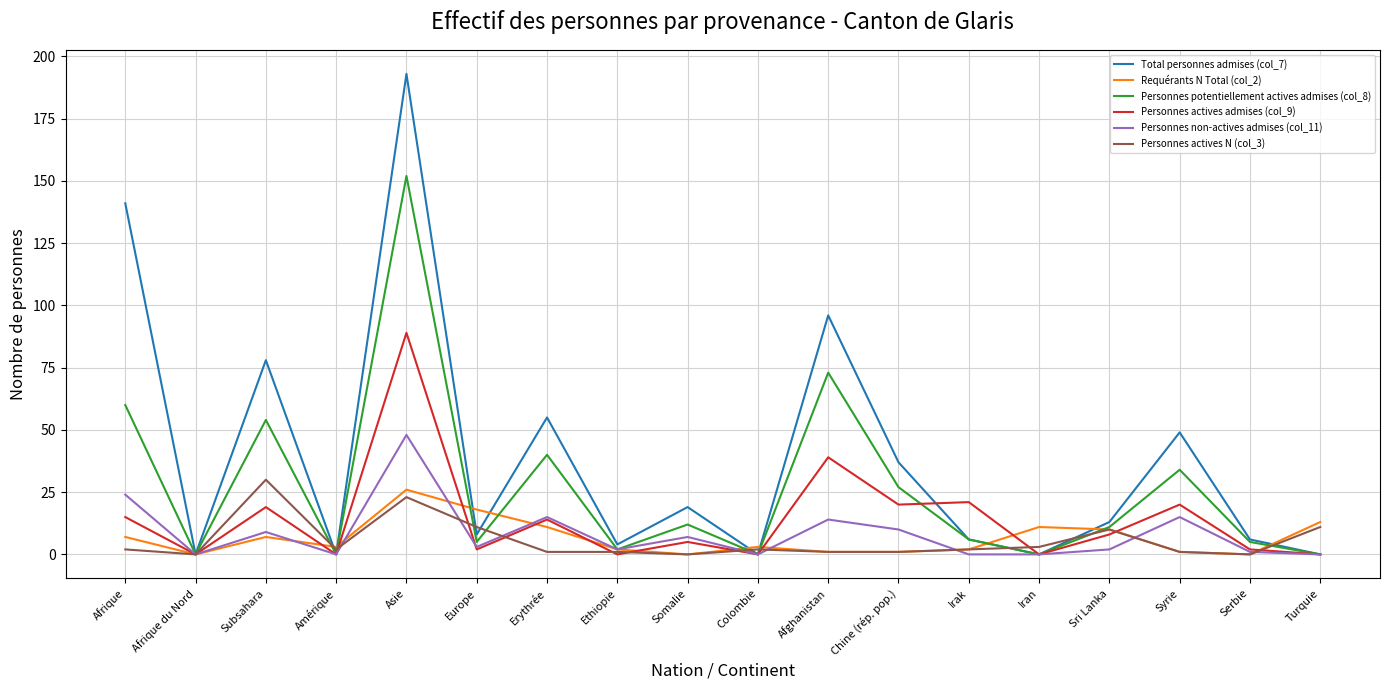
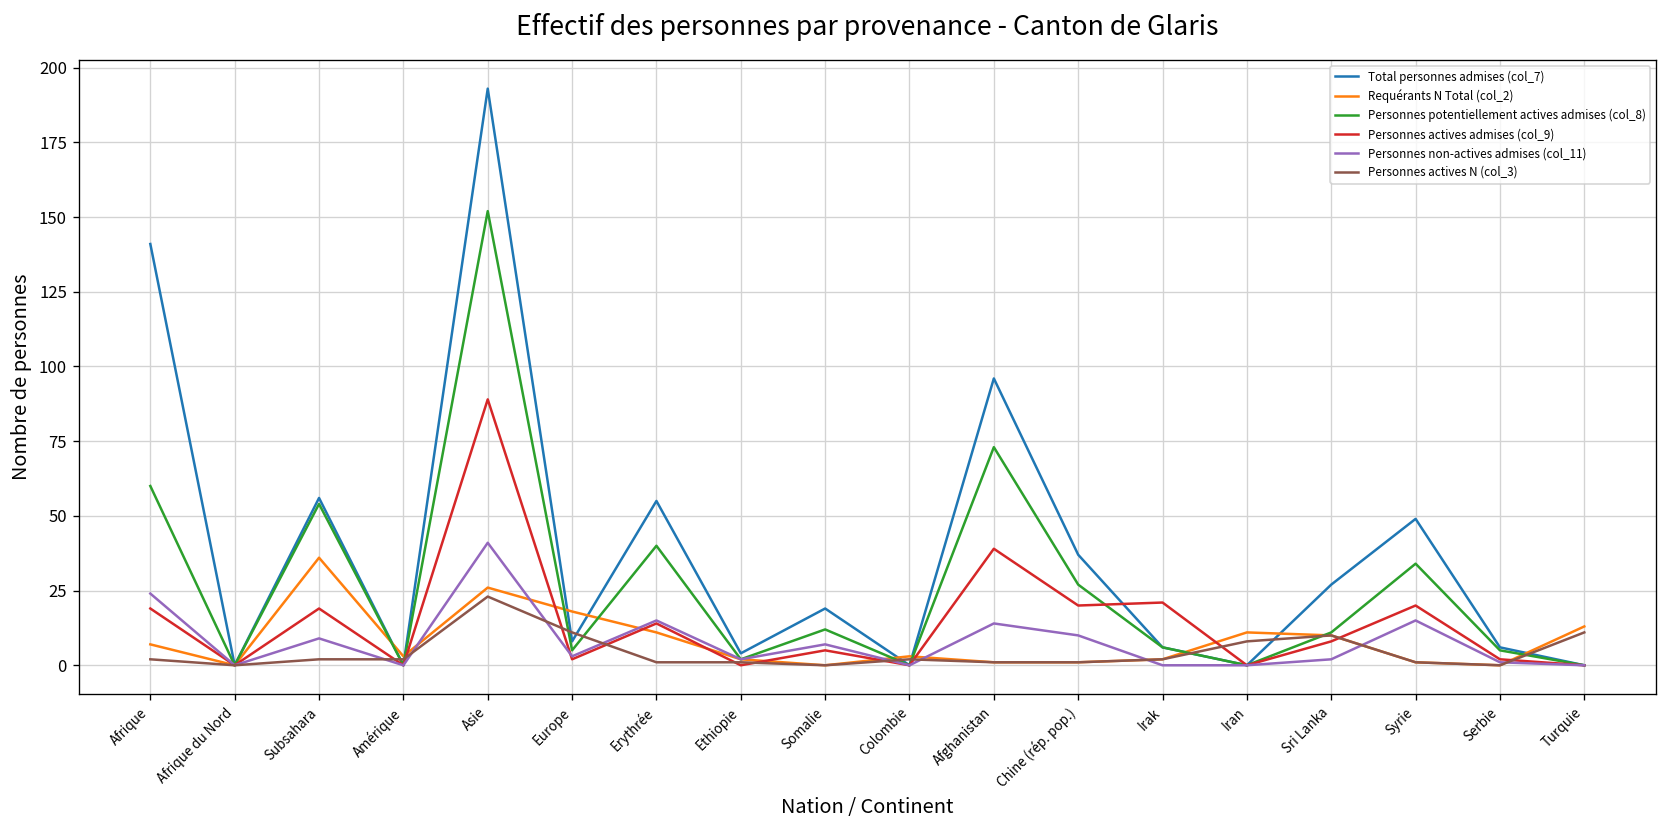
  {
    "Total personnes admises (col_7)": {
      "Afrique": 141,
-     "Subsahara": 78,
+     "Subsahara": 56,
      "Asie": 193,
      "Europe": 8,
      "Erythrée": 55,
      "Ethiopie": 4,
      "Somalie": 19,
      "Afghanistan": 96,
      "Chine (rép. pop.)": 37,
-     "Sri Lanka": 13,
+     "Sri Lanka": 27,
      "Syrie": 49
    },
    "Requérants N Total (col_2)": {
      "Afrique": 7,
-     "Subsahara": 7,
+     "Subsahara": 36,
      "Asie": 26,
      "Europe": 18,
      "Erythrée": 11,
      "Iran": 11,
      "Turquie": 13
    },
    "Personnes potentiellement actives admises (col_8)": {
      "Afrique": 60,
      "Subsahara": 54,
      "Asie": 152,
      "Europe": 5,
      "Erythrée": 40,
      "Somalie": 12,
      "Afghanistan": 73,
      "Chine (rép. pop.)": 27,
      "Syrie": 34
    },
    "Personnes actives admises (col_9)": {
-     "Afrique": 15,
+     "Afrique": 19,
      "Subsahara": 19,
      "Asie": 89,
      "Somalie": 5,
      "Afghanistan": 39,
      "Chine (rép. pop.)": 20,
      "Irak": 21,
      "Sri Lanka": 8,
      "Syrie": 20
    },
    "Personnes non-actives admises (col_11)": {
      "Afrique": 24,
      "Subsahara": 9,
-     "Asie": 48,
+     "Asie": 41,
      "Somalie": 7,
      "Afghanistan": 14,
      "Chine (rép. pop.)": 10,
      "Irak": 0,
      "Sri Lanka": 2,
      "Syrie": 15
    },
    "Personnes actives N (col_3)": {
      "Afrique": 2,
-     "Subsahara": 30,
+     "Subsahara": 2,
      "Asie": 23,
      "Europe": 11,
      "Erythrée": 1,
-     "Iran": 3,
+     "Iran": 8,
      "Turquie": 11
    }
  }
